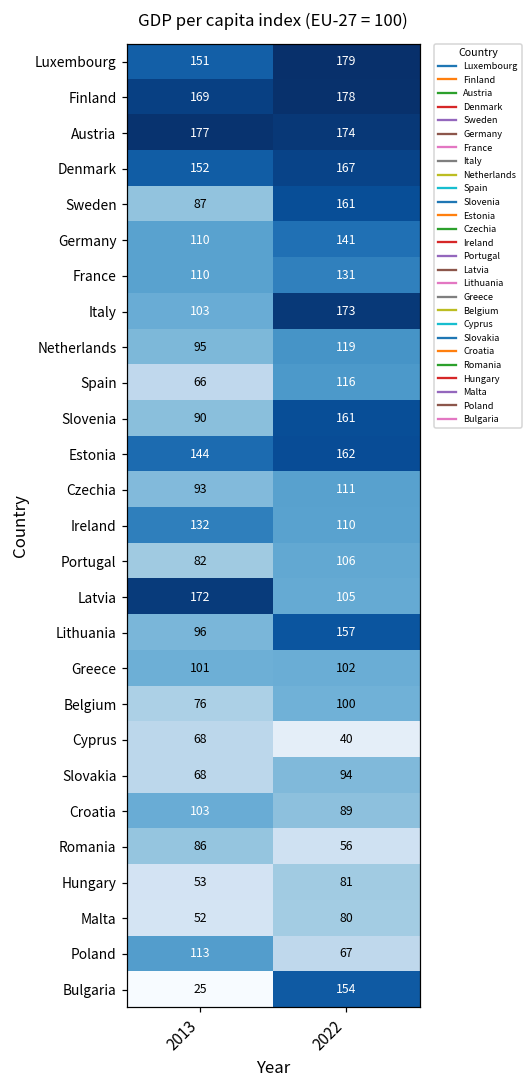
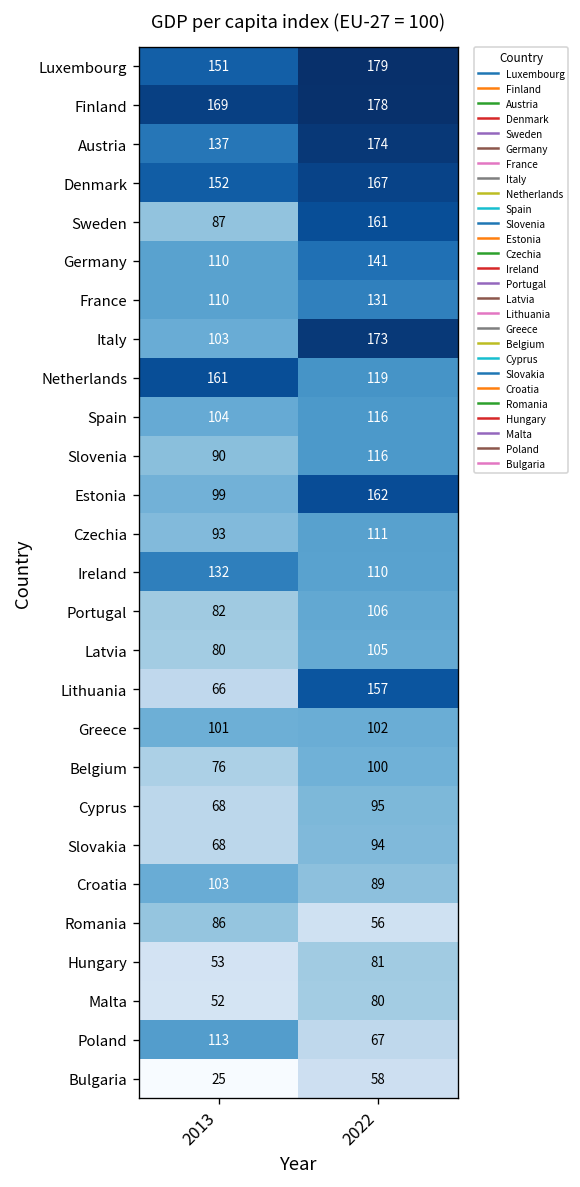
  {
    "Luxembourg": {
      "2013": 151,
      "2022": 179
    },
    "Finland": {
      "2013": 169,
      "2022": 178
    },
    "Austria": {
-     "2013": 177,
+     "2013": 137,
      "2022": 174
    },
    "Denmark": {
      "2013": 152,
      "2022": 167
    },
    "Sweden": {
      "2013": 87,
      "2022": 161
    },
    "Germany": {
      "2013": 110,
      "2022": 141
    },
    "France": {
      "2013": 110,
      "2022": 131
    },
    "Italy": {
      "2013": 103,
      "2022": 173
    },
    "Netherlands": {
-     "2013": 95,
+     "2013": 161,
      "2022": 119
    },
    "Spain": {
-     "2013": 66,
+     "2013": 104,
      "2022": 116
    },
    "Slovenia": {
      "2013": 90,
-     "2022": 161
+     "2022": 116
    },
    "Estonia": {
-     "2013": 144,
+     "2013": 99,
      "2022": 162
    },
    "Czechia": {
      "2013": 93,
      "2022": 111
    },
    "Ireland": {
      "2013": 132,
      "2022": 110
    },
    "Portugal": {
      "2013": 82,
      "2022": 106
    },
    "Latvia": {
-     "2013": 172,
+     "2013": 80,
      "2022": 105
    },
    "Lithuania": {
-     "2013": 96,
+     "2013": 66,
      "2022": 157
    },
    "Greece": {
      "2013": 101,
      "2022": 102
    },
    "Belgium": {
      "2013": 76,
      "2022": 100
    },
    "Cyprus": {
      "2013": 68,
-     "2022": 40
+     "2022": 95
    },
    "Slovakia": {
      "2013": 68,
      "2022": 94
    },
    "Croatia": {
      "2013": 103,
      "2022": 89
    },
    "Romania": {
      "2013": 86,
      "2022": 56
    },
    "Hungary": {
      "2013": 53,
      "2022": 81
    },
    "Malta": {
      "2013": 52,
      "2022": 80
    },
    "Poland": {
      "2013": 113,
      "2022": 67
    },
    "Bulgaria": {
      "2013": 25,
-     "2022": 154
+     "2022": 58
    }
  }
